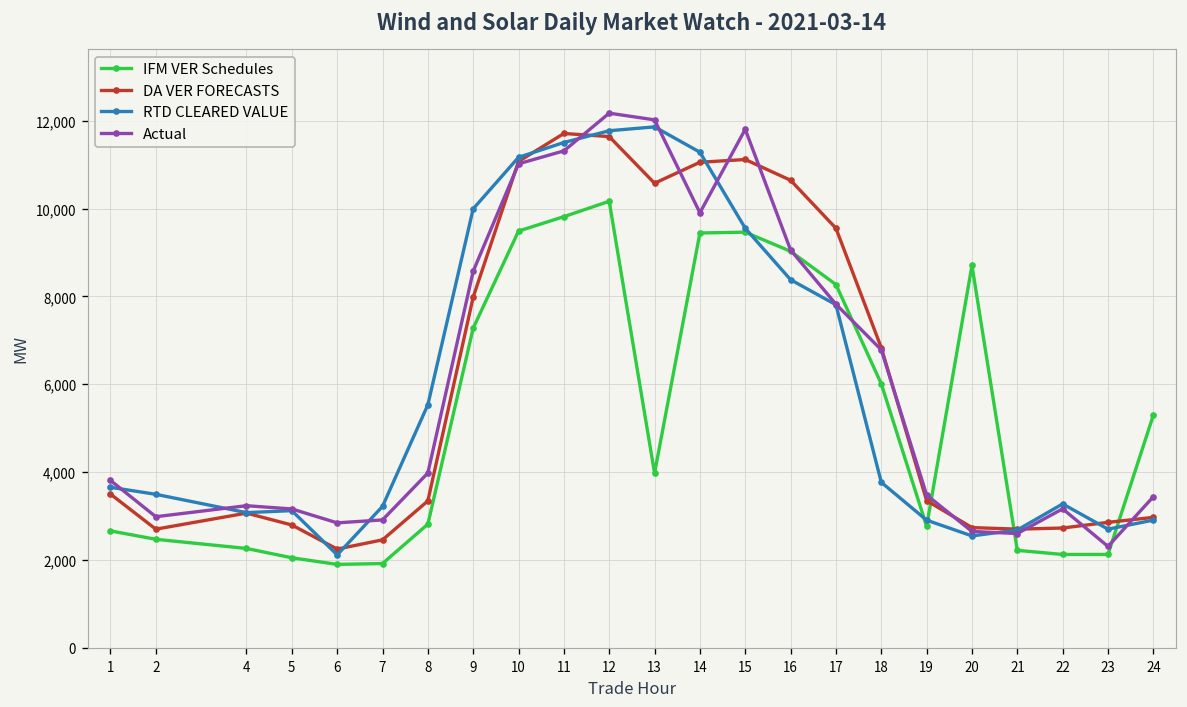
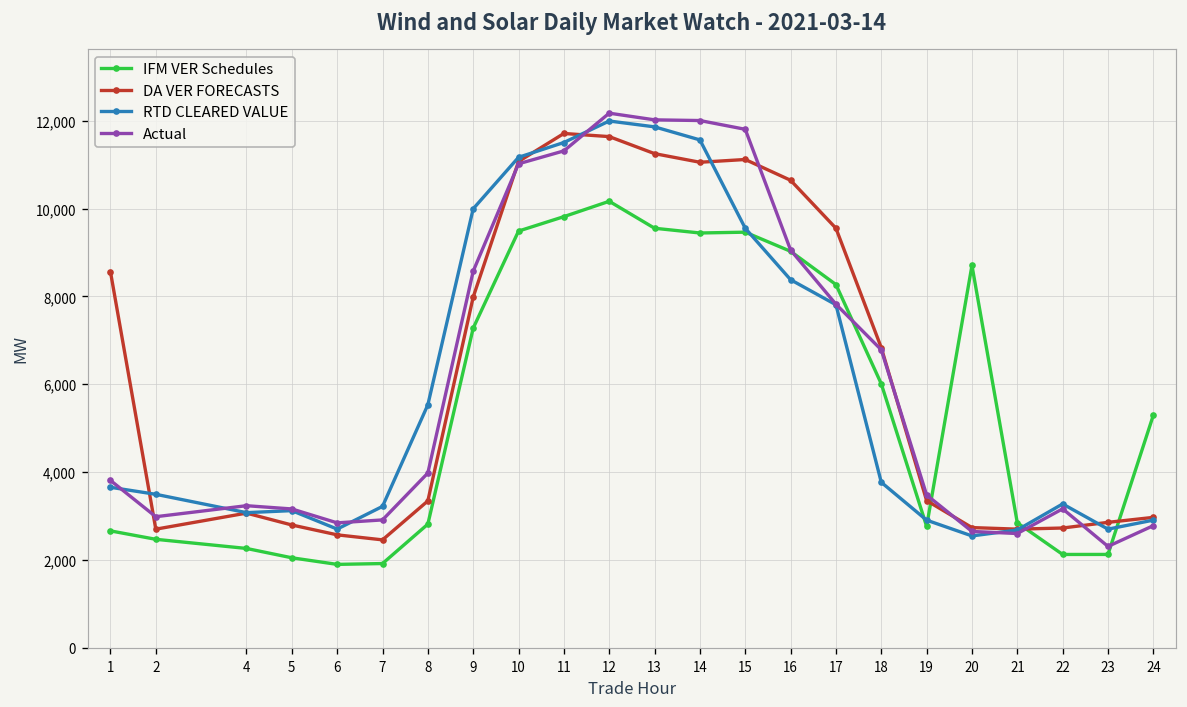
  {
    "IFM VER Schedules": {
      "1": "2,700",
      "2": "2,500",
      "4": "2,300",
      "5": "2,100",
      "6": "1,900",
      "7": "1,900",
      "8": "2,800",
      "9": "7,300",
      "10": "9,500",
      "11": "9,800",
      "12": "10,200",
-     "13": "4,000",
+     "13": "9,600",
      "14": "9,400",
      "15": "9,500",
      "17": "8,300",
      "18": "6,000",
      "19": "2,800",
      "20": "8,700",
-     "21": "2,200",
+     "21": "2,800",
      "22": "2,100",
      "23": "2,100",
      "24": "5,300"
    },
    "DA VER FORECASTS": {
-     "1": "3,500",
+     "1": "8,600",
      "2": "2,700",
      "5": "2,800",
-     "6": "2,200",
+     "6": "2,600",
      "7": "2,500",
      "8": "3,300",
      "9": "8,000",
      "11": "11,700",
      "12": "11,600",
-     "13": "10,600",
+     "13": "11,200",
      "14": "11,100",
      "15": "11,100",
      "16": "10,600",
      "17": "9,600",
      "19": "3,400",
      "20": "2,700",
      "22": "2,700",
      "23": "2,900"
    },
    "RTD CLEARED VALUE": {
      "1": "3,700",
      "2": "3,500",
-     "6": "2,100",
+     "6": "2,700",
      "7": "3,200",
      "8": "5,500",
      "9": "10,000",
      "10": "11,200",
      "11": "11,500",
-     "12": "11,800",
+     "12": "12,000",
      "13": "11,900",
-     "14": "11,300",
+     "14": "11,600",
      "15": "9,600",
      "16": "8,400",
      "18": "3,800",
      "19": "2,900",
      "20": "2,500",
      "22": "3,300",
      "23": "2,700"
    },
    "Actual": {
      "1": "3,800",
      "2": "3,000",
      "4": "3,200",
      "6": "2,800",
      "7": "2,900",
      "8": "4,000",
      "9": "8,600",
      "11": "11,300",
      "12": "12,200",
      "13": "12,000",
-     "14": "9,900",
+     "14": "12,000",
      "15": "11,800",
      "19": "3,500",
      "20": "2,600",
      "21": "2,600",
      "22": "3,200",
      "23": "2,300",
-     "24": "3,400"
+     "24": "2,800"
    }
  }
